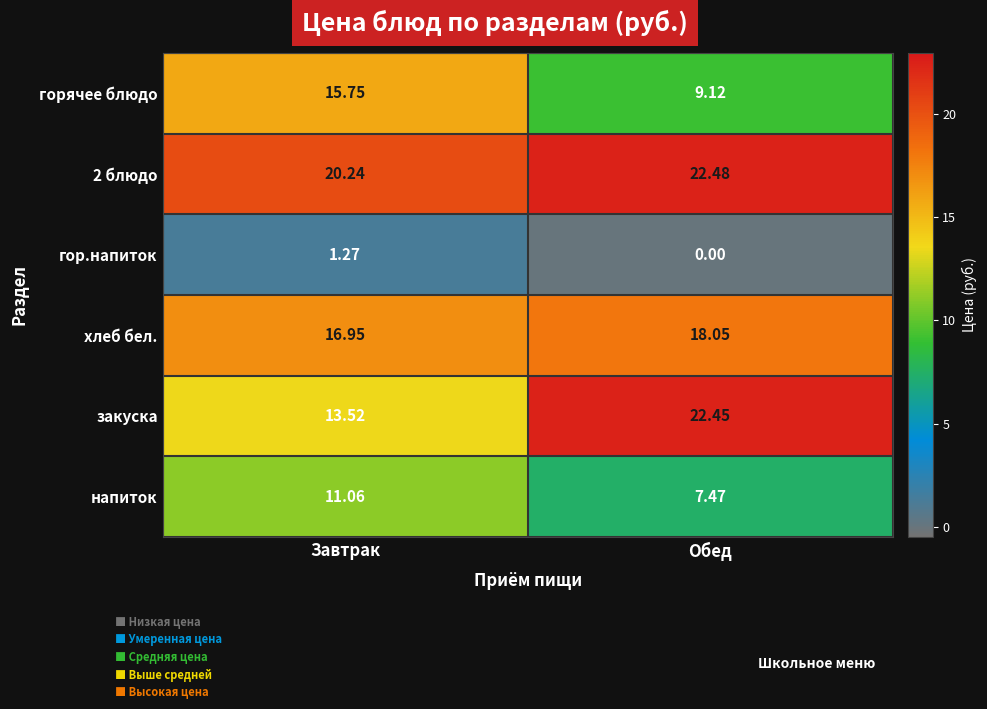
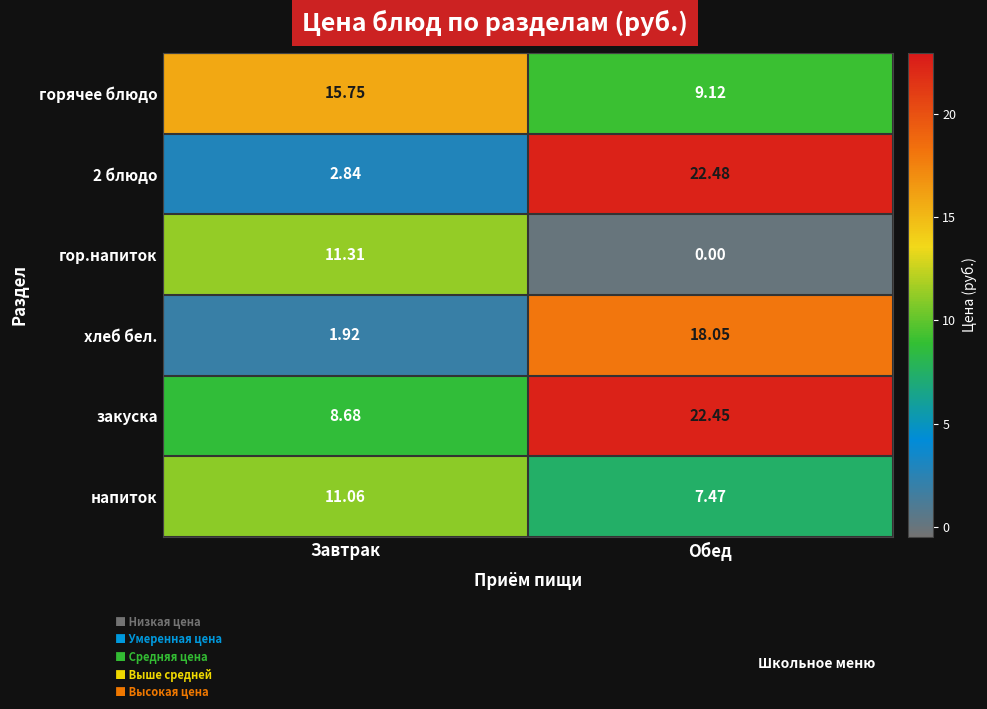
  {
    "горячее блюдо": {
      "Завтрак": 15.75,
      "Обед": 9.12
    },
    "2 блюдо": {
-     "Завтрак": 20.24,
+     "Завтрак": 2.84,
      "Обед": 22.48
    },
    "гор.напиток": {
-     "Завтрак": 1.27,
+     "Завтрак": 11.31,
      "Обед": 0.00
    },
    "хлеб бел.": {
-     "Завтрак": 16.95,
+     "Завтрак": 1.92,
      "Обед": 18.05
    },
    "закуска": {
-     "Завтрак": 13.52,
+     "Завтрак": 8.68,
      "Обед": 22.45
    },
    "напиток": {
      "Завтрак": 11.06,
      "Обед": 7.47
    }
  }
